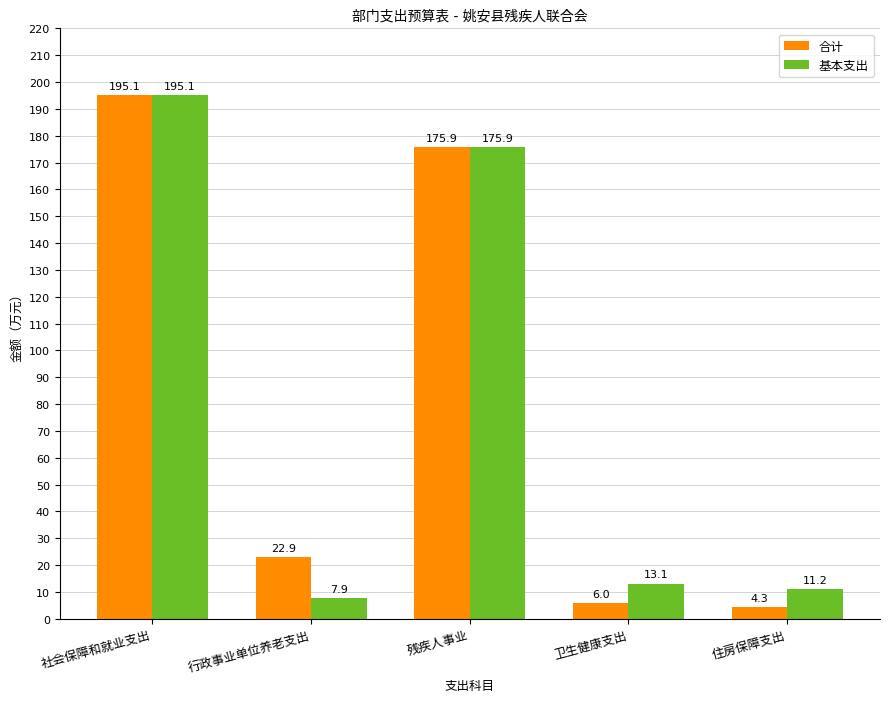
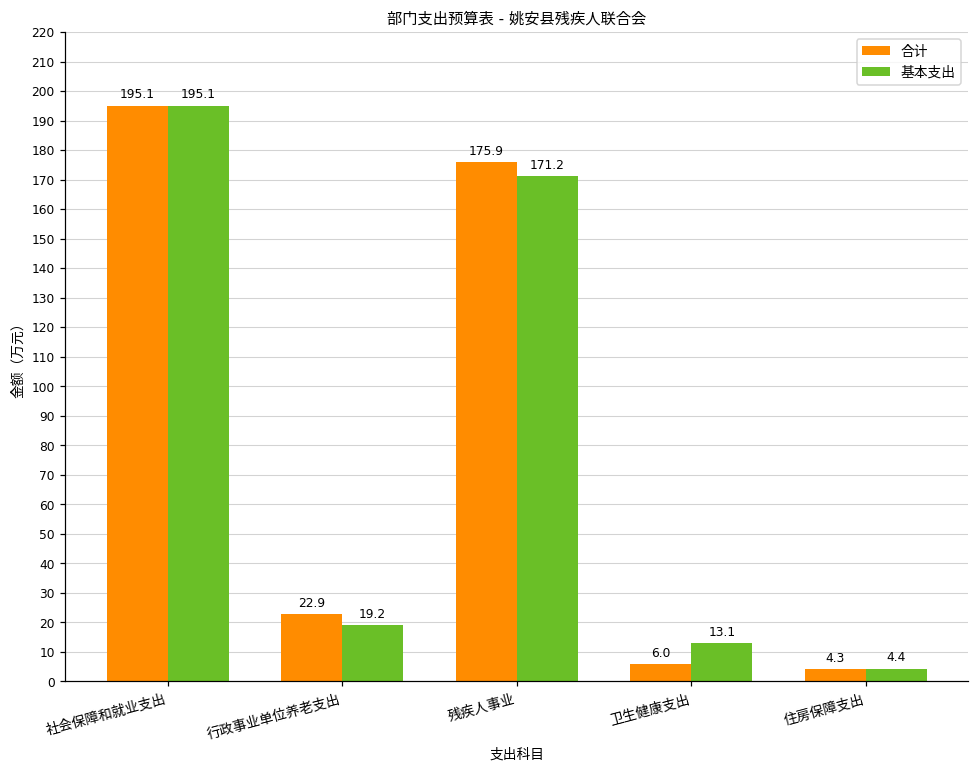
  {
    "合计": {
      "社会保障和就业支出": 195.1,
      "行政事业单位养老支出": 22.9,
      "残疾人事业": 175.9,
      "卫生健康支出": 6.0,
      "住房保障支出": 4.3
    },
    "基本支出": {
      "社会保障和就业支出": 195.1,
-     "行政事业单位养老支出": 7.9,
-     "残疾人事业": 175.9,
+     "行政事业单位养老支出": 19.2,
+     "残疾人事业": 171.2,
      "卫生健康支出": 13.1,
-     "住房保障支出": 11.2
+     "住房保障支出": 4.4
    }
  }
